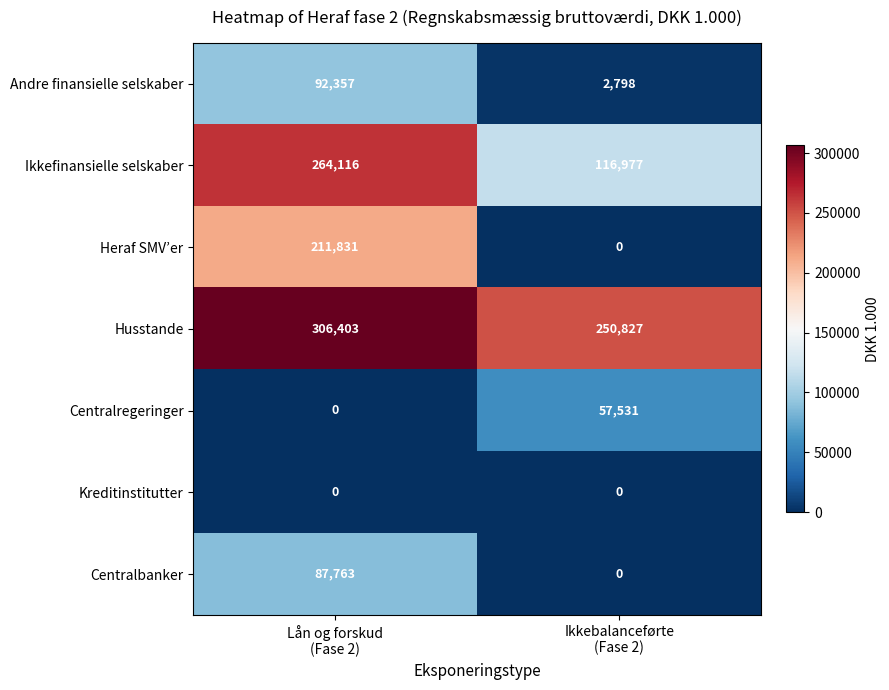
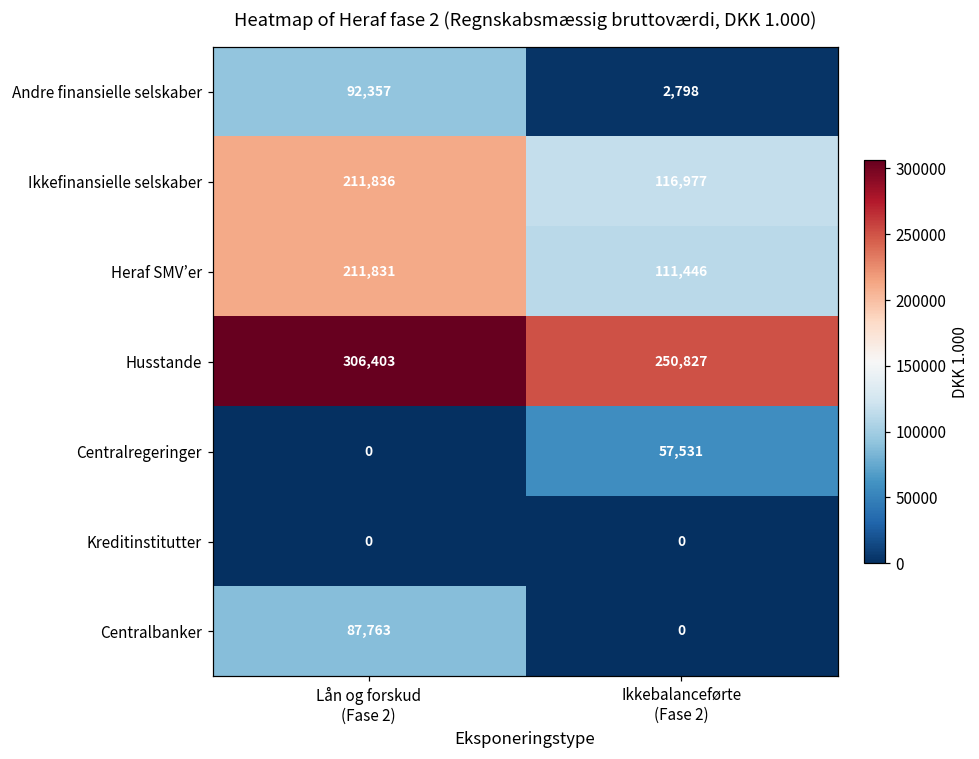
  {
    "Andre finansielle selskaber": {
      "Lån og forskud (Fase 2)": "92,357",
      "Ikkebalanceførte (Fase 2)": "2,798"
    },
    "Ikkefinansielle selskaber": {
-     "Lån og forskud (Fase 2)": "264,116",
+     "Lån og forskud (Fase 2)": "211,836",
      "Ikkebalanceførte (Fase 2)": "116,977"
    },
    "Heraf SMV’er": {
      "Lån og forskud (Fase 2)": "211,831",
-     "Ikkebalanceførte (Fase 2)": "0"
+     "Ikkebalanceførte (Fase 2)": "111,446"
    },
    "Husstande": {
      "Lån og forskud (Fase 2)": "306,403",
      "Ikkebalanceførte (Fase 2)": "250,827"
    },
    "Centralregeringer": {
      "Lån og forskud (Fase 2)": "0",
      "Ikkebalanceførte (Fase 2)": "57,531"
    },
    "Kreditinstitutter": {
      "Lån og forskud (Fase 2)": "0",
      "Ikkebalanceførte (Fase 2)": "0"
    },
    "Centralbanker": {
      "Lån og forskud (Fase 2)": "87,763",
      "Ikkebalanceførte (Fase 2)": "0"
    }
  }
